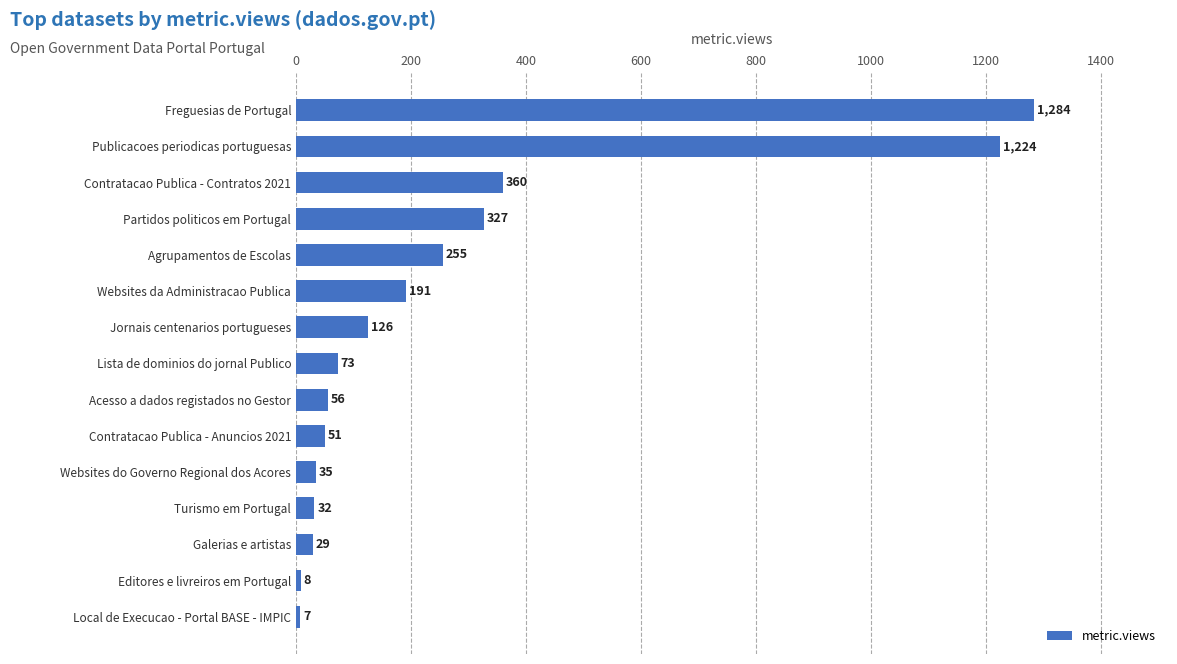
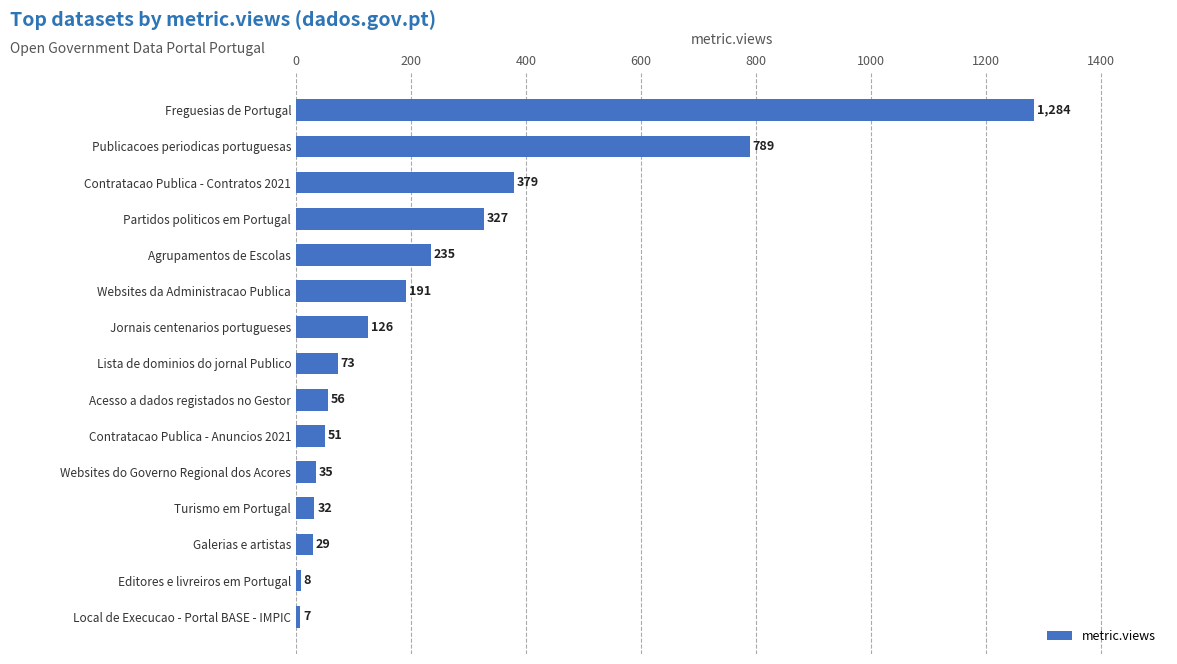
  {
    "Freguesias de Portugal": "1,284",
-   "Publicacoes periodicas portuguesas": "1,224",
-   "Contratacao Publica - Contratos 2021": "360",
+   "Publicacoes periodicas portuguesas": "789",
+   "Contratacao Publica - Contratos 2021": "379",
    "Partidos politicos em Portugal": "327",
-   "Agrupamentos de Escolas": "255",
+   "Agrupamentos de Escolas": "235",
    "Websites da Administracao Publica": "191",
    "Jornais centenarios portugueses": "126",
    "Lista de dominios do jornal Publico": "73",
    "Acesso a dados registados no Gestor": "56",
    "Contratacao Publica - Anuncios 2021": "51",
    "Websites do Governo Regional dos Acores": "35",
    "Turismo em Portugal": "32",
    "Galerias e artistas": "29",
    "Editores e livreiros em Portugal": "8",
    "Local de Execucao - Portal BASE - IMPIC": "7"
  }
